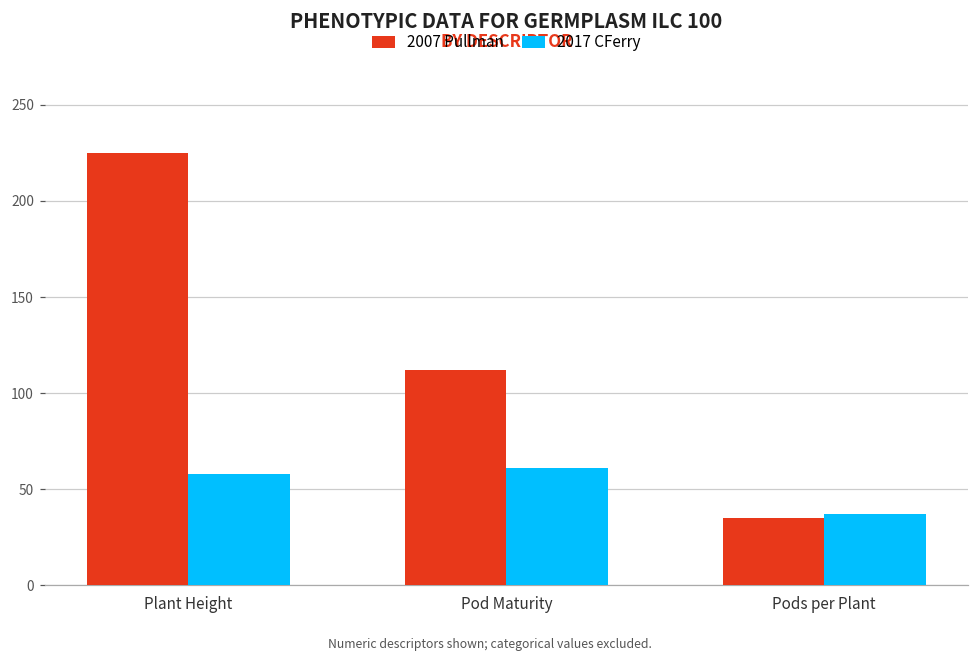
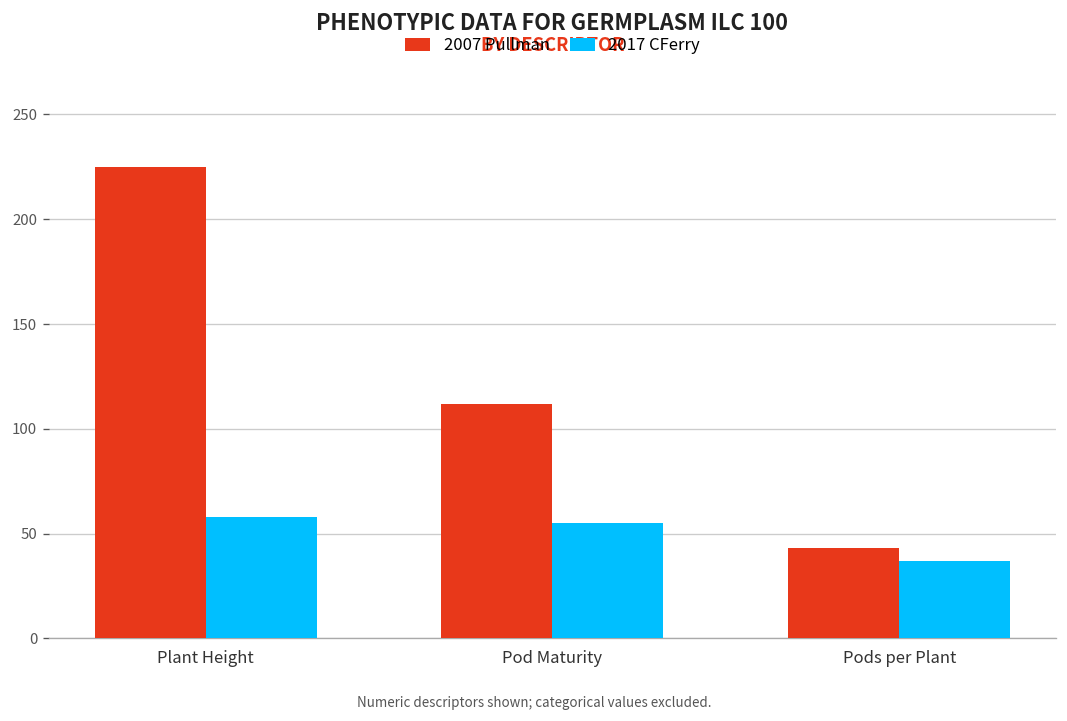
  {
    "2007 Pullman": {
      "Plant Height": 225,
      "Pod Maturity": 112,
-     "Pods per Plant": 35
+     "Pods per Plant": 43
    },
    "2017 CFerry": {
      "Plant Height": 58,
-     "Pod Maturity": 61,
+     "Pod Maturity": 55,
      "Pods per Plant": 37
    }
  }
